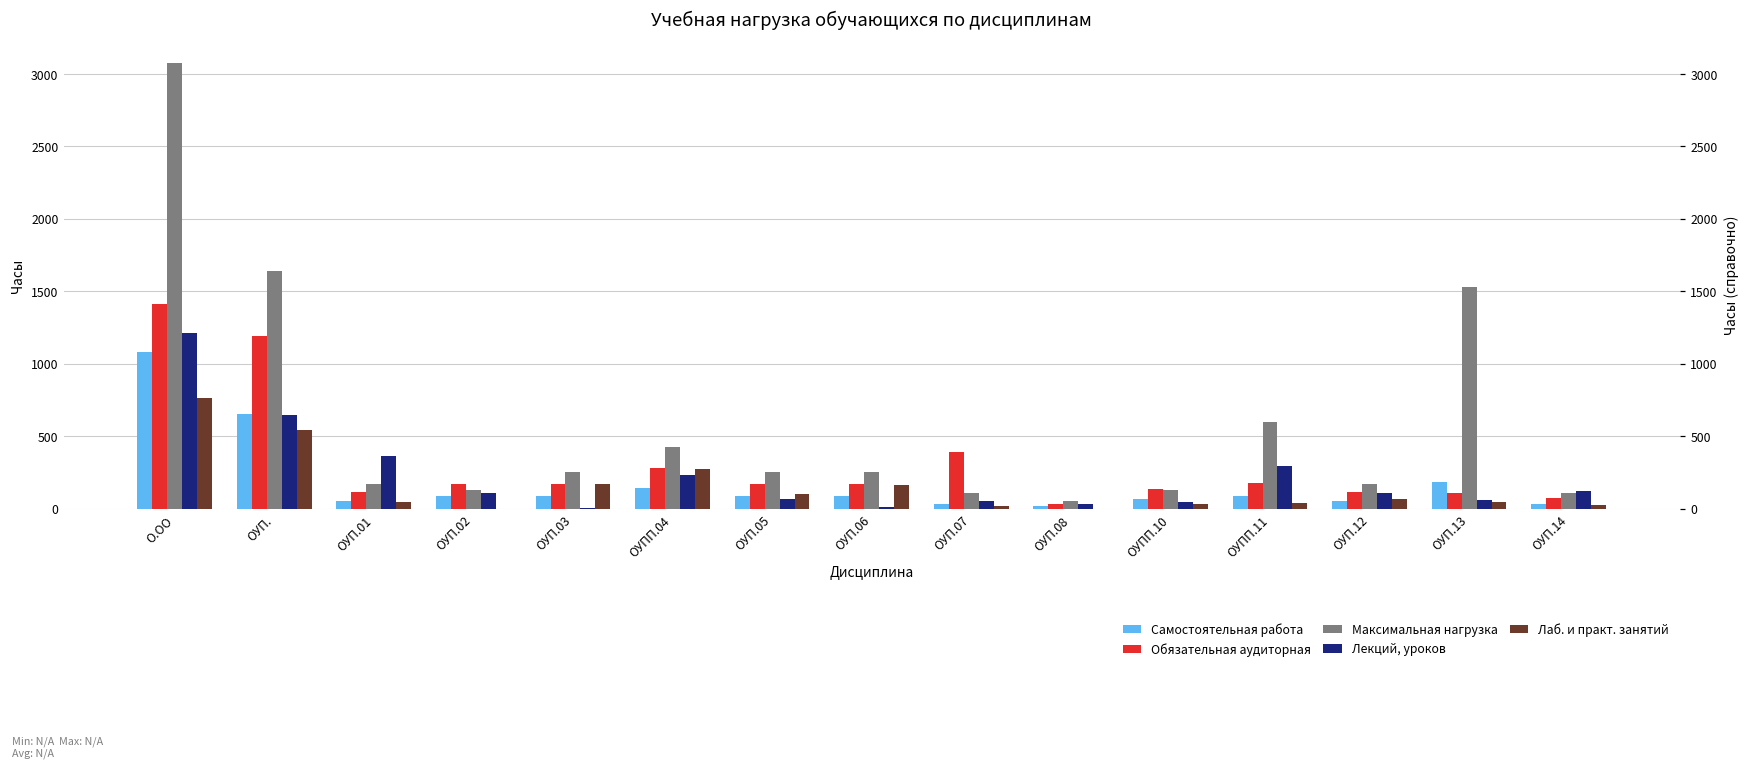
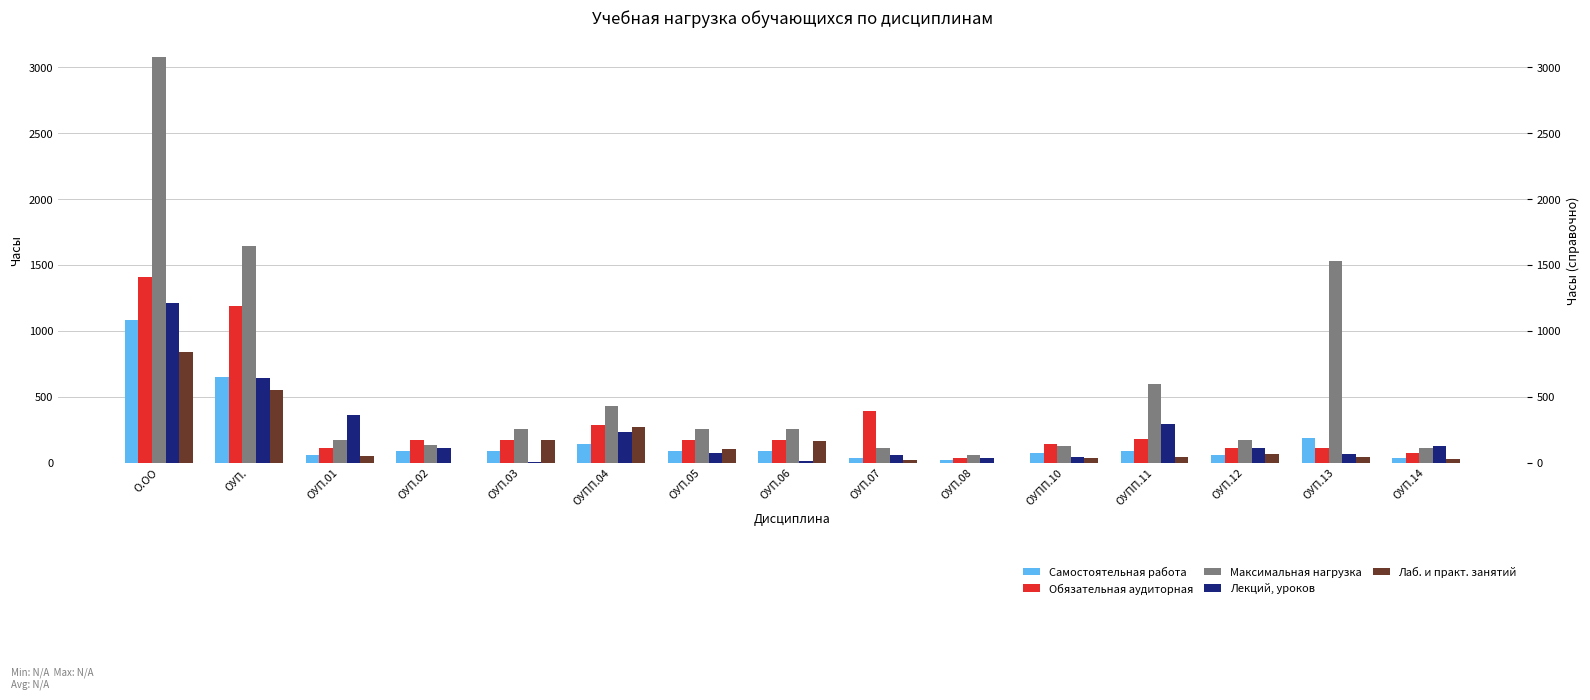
  {
    "Самостоятельная работа": {
      "О.ОО": 1080,
      "ОУП.": 650,
      "ОУП.01": 60,
      "ОУП.02": 90,
      "ОУП.03": 90,
      "ОУПП.04": 140,
      "ОУП.05": 90,
      "ОУП.06": 90,
      "ОУП.07": 40,
      "ОУПП.10": 70,
      "ОУПП.11": 90,
      "ОУП.12": 60,
      "ОУП.13": 190,
      "ОУП.14": 40
    },
    "Обязательная аудиторная": {
      "О.ОО": 1410,
      "ОУП.": 1190,
      "ОУП.01": 110,
      "ОУП.02": 170,
      "ОУП.03": 170,
      "ОУПП.04": 290,
      "ОУП.05": 170,
      "ОУП.06": 170,
      "ОУП.07": 390,
      "ОУП.08": 40,
      "ОУПП.10": 140,
      "ОУПП.11": 180,
      "ОУП.12": 110,
      "ОУП.13": 110,
      "ОУП.14": 70
    },
    "Максимальная нагрузка": {
      "О.ОО": 3080,
      "ОУП.": 1640,
      "ОУП.01": 170,
      "ОУП.02": 130,
      "ОУП.03": 260,
      "ОУПП.04": 430,
      "ОУП.05": 260,
      "ОУП.06": 260,
      "ОУП.07": 110,
      "ОУП.08": 50,
      "ОУПП.10": 130,
      "ОУПП.11": 600,
      "ОУП.12": 170,
      "ОУП.13": 1530,
      "ОУП.14": 110
    },
    "Лекций, уроков": {
      "О.ОО": 1210,
      "ОУП.": 640,
      "ОУП.01": 360,
      "ОУП.02": 110,
      "ОУПП.04": 230,
      "ОУП.05": 70,
      "ОУП.07": 60,
      "ОУП.08": 40,
      "ОУПП.10": 40,
      "ОУПП.11": 300,
      "ОУП.12": 110,
      "ОУП.13": 60,
      "ОУП.14": 120
    },
    "Лаб. и практ. занятий": {
-     "О.ОО": 760,
+     "О.ОО": 840,
      "ОУП.": 550,
      "ОУП.01": 50,
      "ОУП.02": 0,
      "ОУП.03": 170,
      "ОУПП.04": 270,
      "ОУП.05": 100,
      "ОУП.06": 160,
      "ОУП.08": 0,
      "ОУПП.10": 30,
      "ОУПП.11": 40,
      "ОУП.12": 70,
      "ОУП.13": 40,
      "ОУП.14": 30
    }
  }
